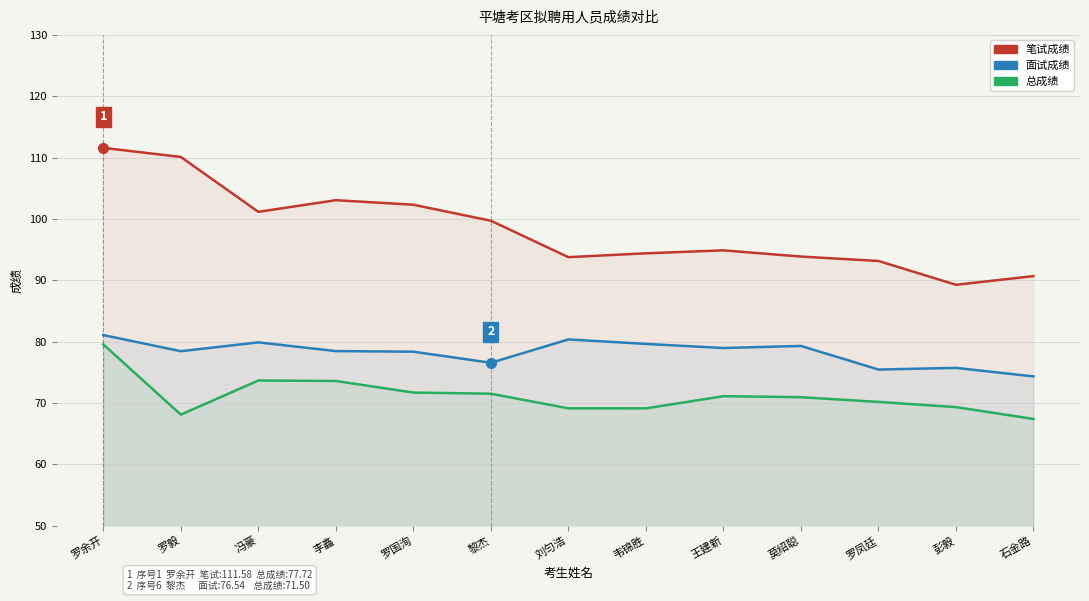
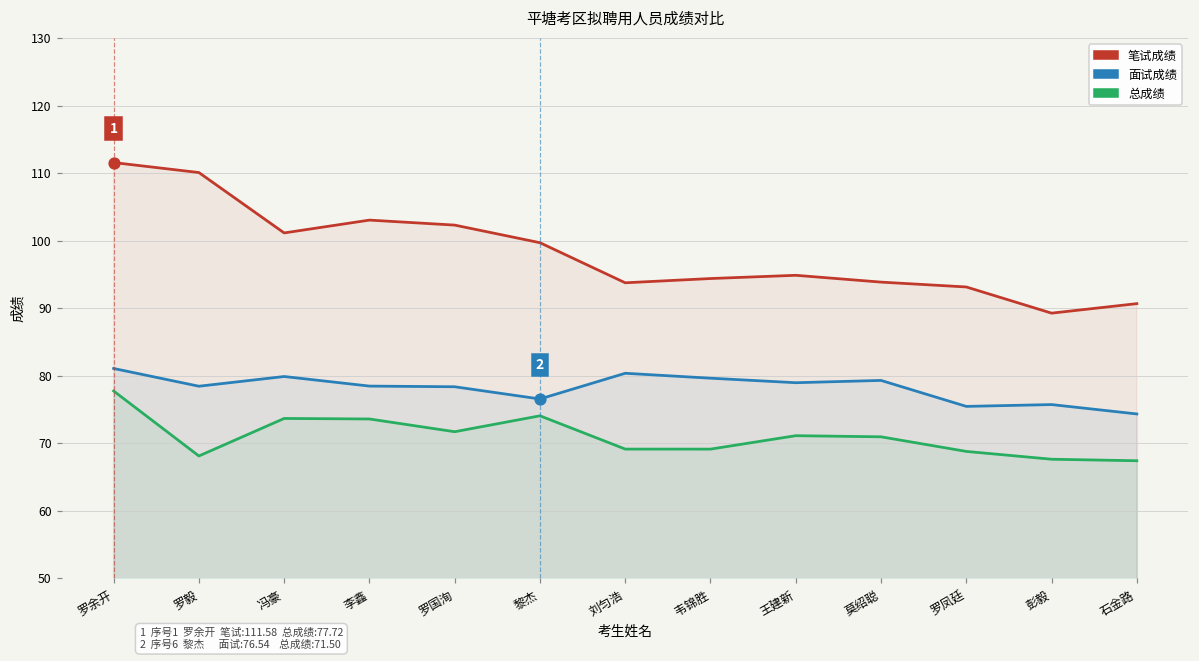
  {
    "总成绩": {
-     "罗余开": 80,
+     "罗余开": 78,
      "罗毅": 68,
      "冯豪": 74,
      "李鑫": 74,
      "罗国洵": 72,
-     "黎杰": 72,
+     "黎杰": 74,
      "刘匀浩": 69,
      "韦锦胜": 69,
      "王建新": 71,
      "莫绍聪": 71,
-     "罗凤廷": 70,
-     "彭毅": 69,
+     "罗凤廷": 69,
+     "彭毅": 68,
      "石金路": 67
    }
  }
